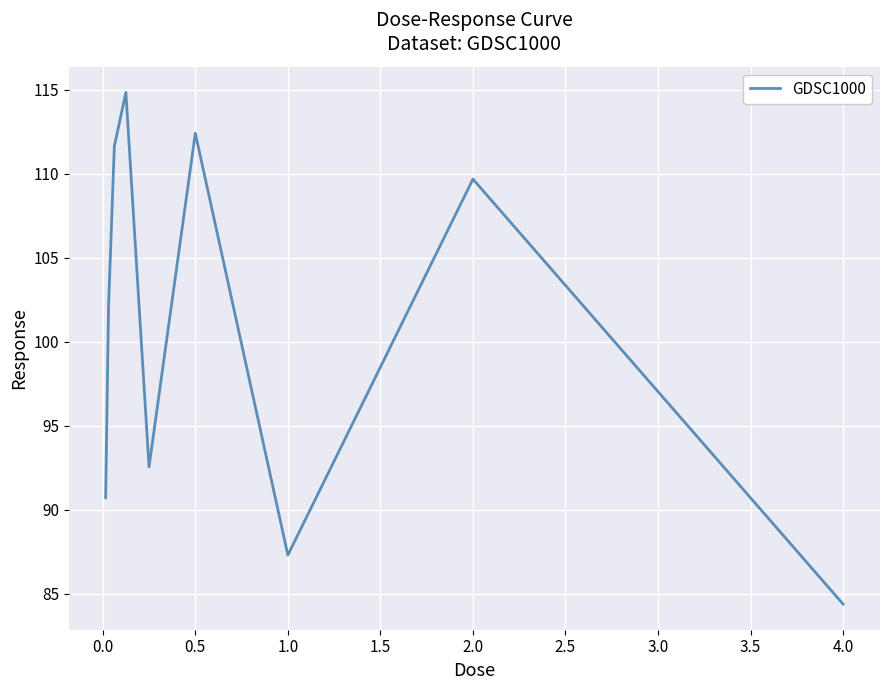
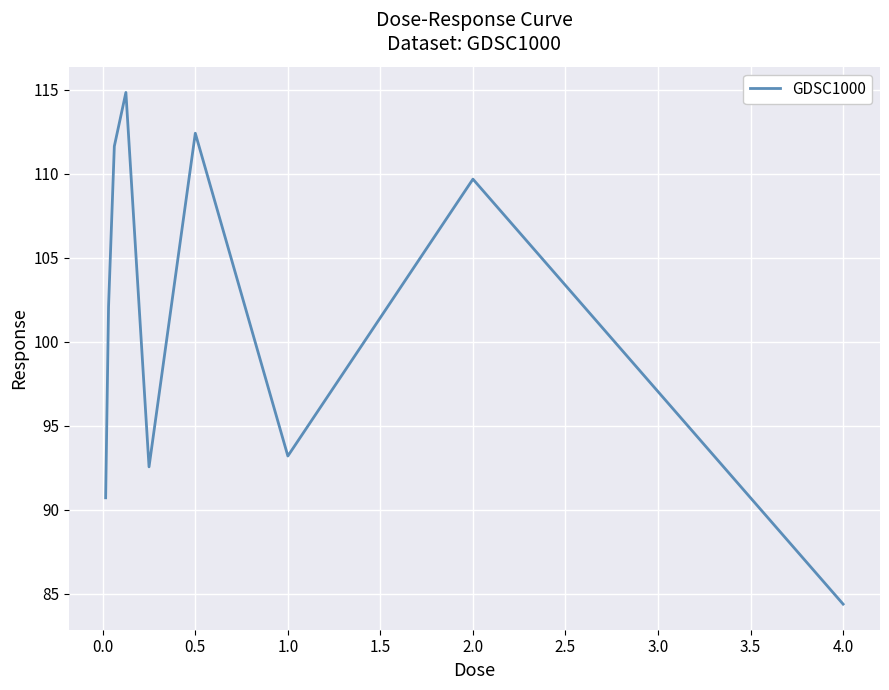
  {
    "0.5": 112.4,
-   "1.0": 87.3,
+   "1.0": 93.2,
    "2.0": 109.7,
    "4.0": 84.4
  }
